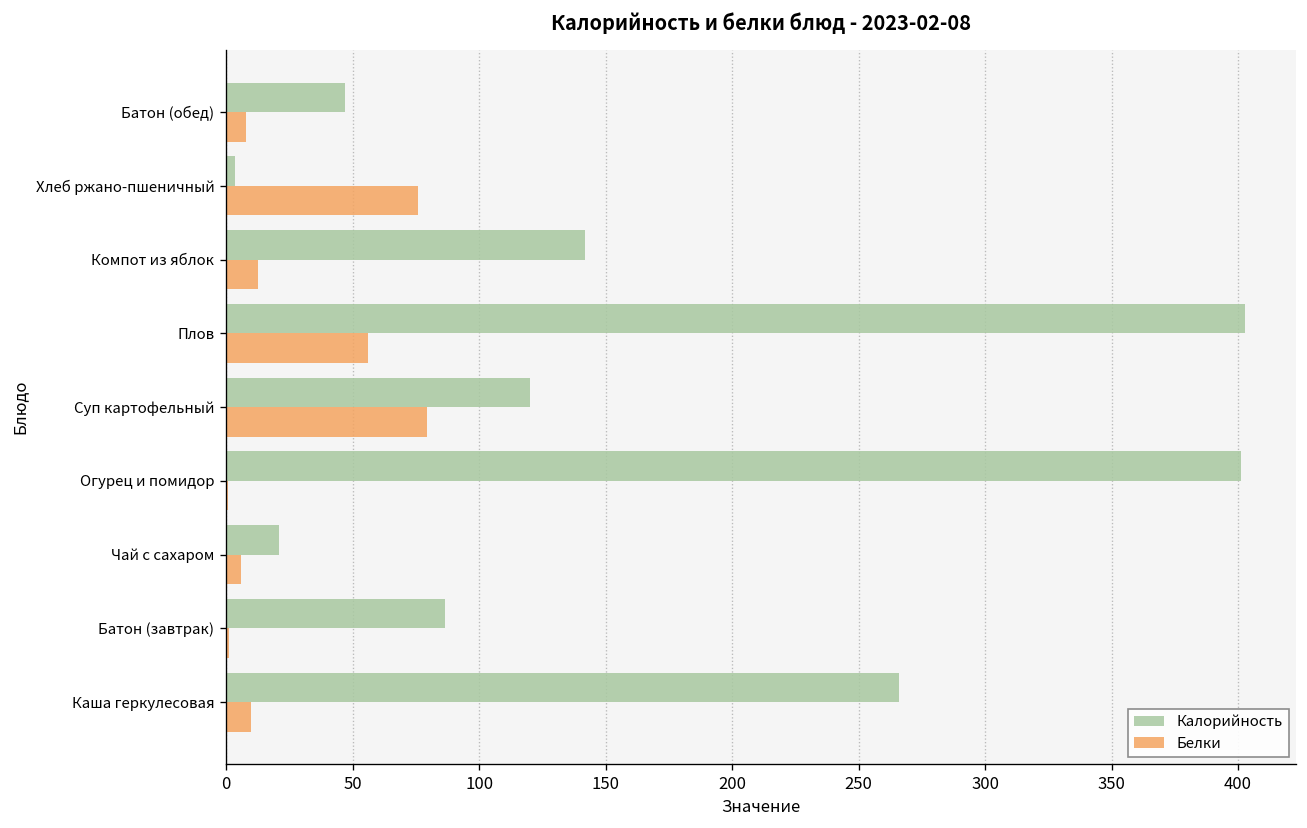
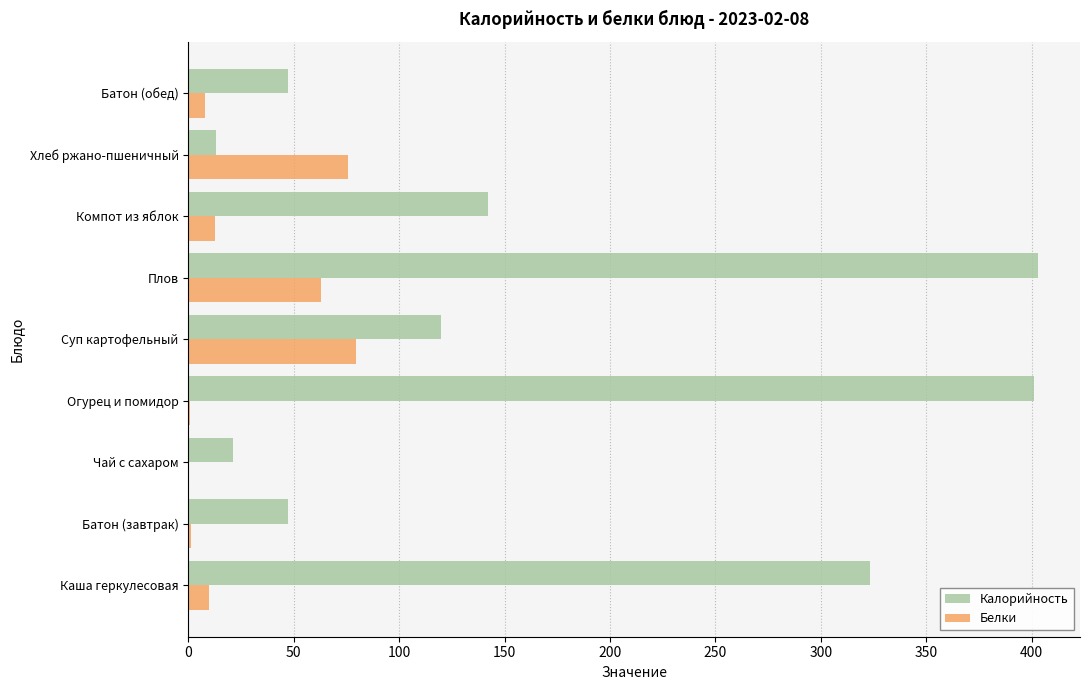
  {
    "Калорийность": {
      "Батон (обед)": 47,
-     "Хлеб ржано-пшеничный": 4,
+     "Хлеб ржано-пшеничный": 13,
      "Компот из яблок": 142,
      "Плов": 403,
      "Суп картофельный": 120,
      "Огурец и помидор": 401,
      "Чай с сахаром": 21,
-     "Батон (завтрак)": 87,
-     "Каша геркулесовая": 266
+     "Батон (завтрак)": 47,
+     "Каша геркулесовая": 324
    },
    "Белки": {
      "Батон (обед)": 8,
      "Хлеб ржано-пшеничный": 76,
      "Компот из яблок": 13,
-     "Плов": 56,
+     "Плов": 63,
      "Суп картофельный": 80,
-     "Чай с сахаром": 6,
+     "Чай с сахаром": 0,
      "Батон (завтрак)": 1,
      "Каша геркулесовая": 10
    }
  }
